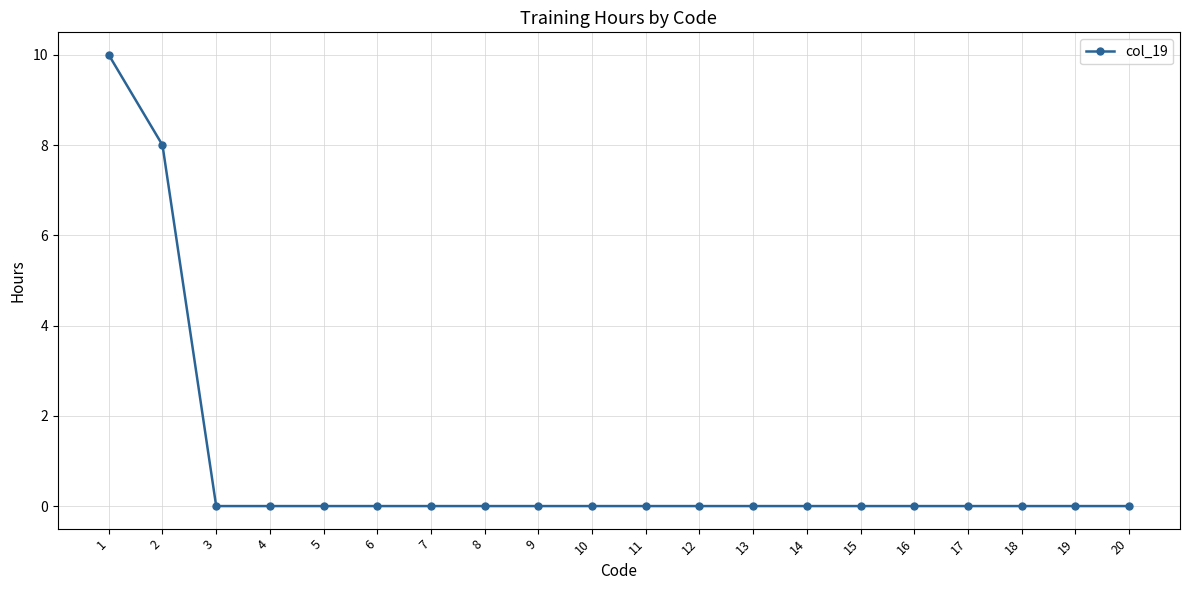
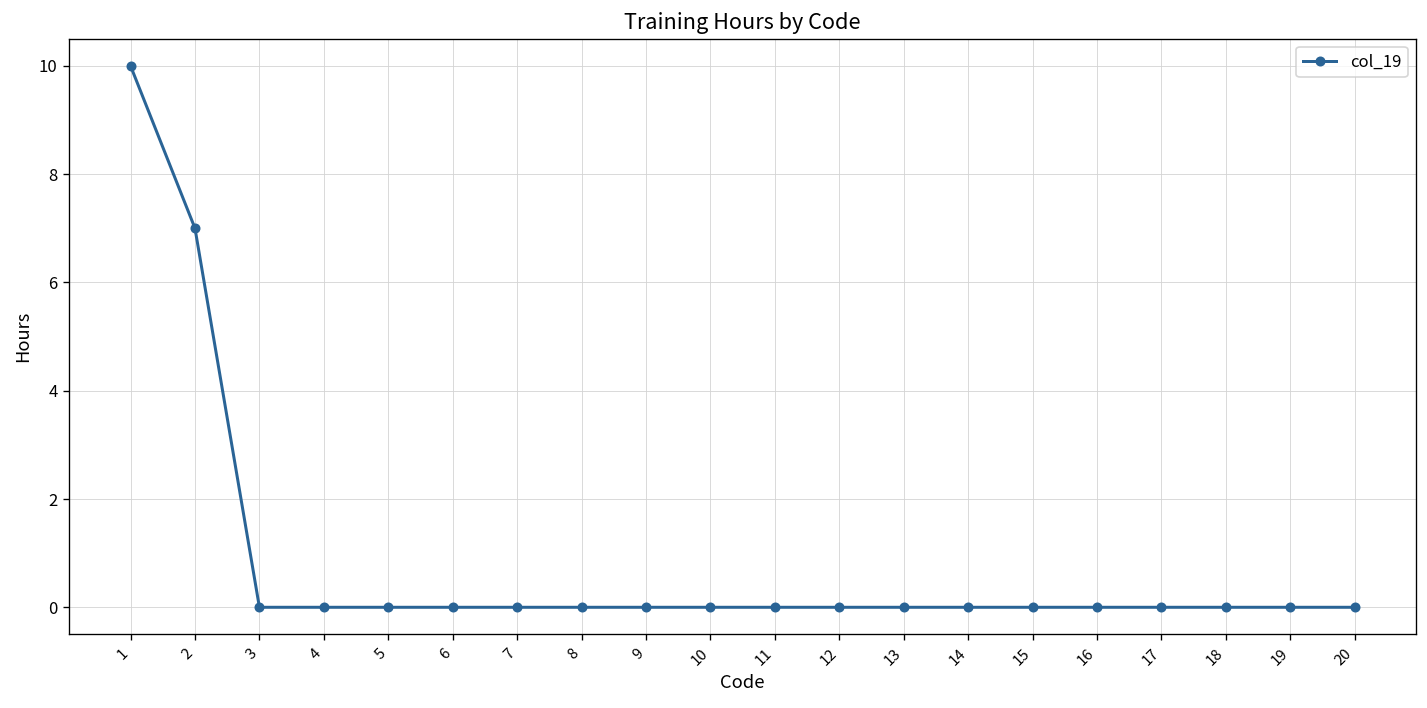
  {
    "1": 10,
-   "2": 8,
+   "2": 7,
    "3": 0,
    "4": 0,
    "5": 0,
    "6": 0,
    "7": 0,
    "8": 0,
    "9": 0,
    "10": 0,
    "11": 0,
    "12": 0,
    "13": 0,
    "14": 0,
    "15": 0,
    "16": 0,
    "17": 0,
    "18": 0,
    "19": 0,
    "20": 0
  }
